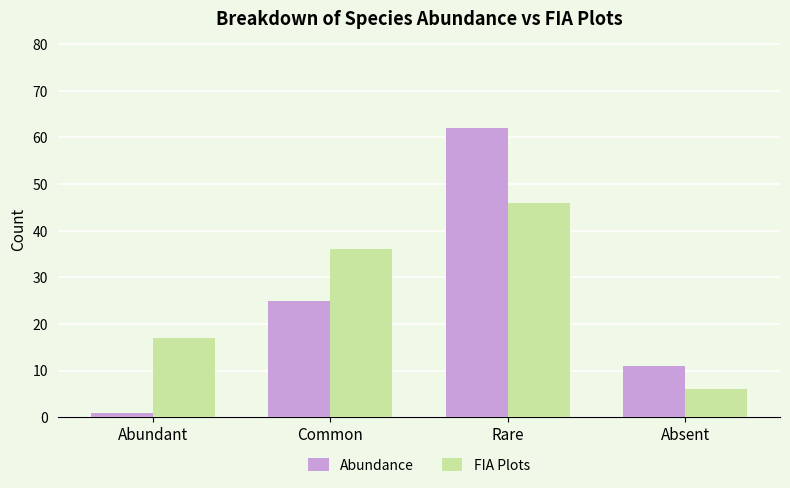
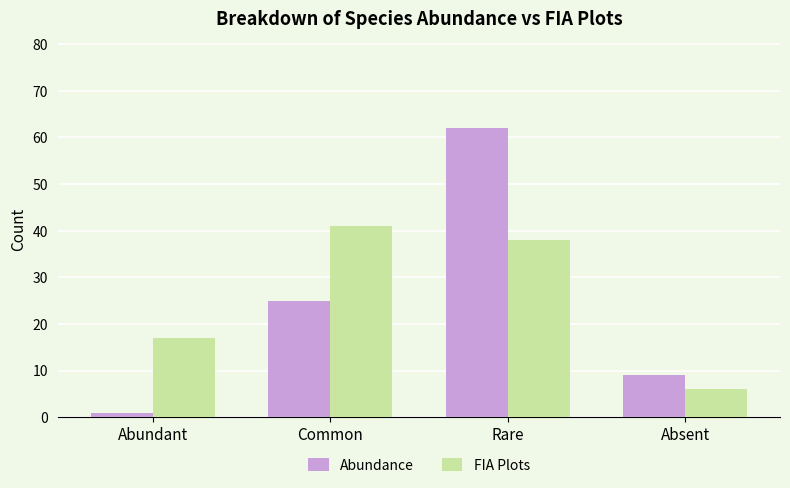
  {
    "Abundance": {
      "Abundant": 1,
      "Common": 25,
      "Rare": 62,
-     "Absent": 11
+     "Absent": 9
    },
    "FIA Plots": {
      "Abundant": 17,
-     "Common": 36,
-     "Rare": 46,
+     "Common": 41,
+     "Rare": 38,
      "Absent": 6
    }
  }
